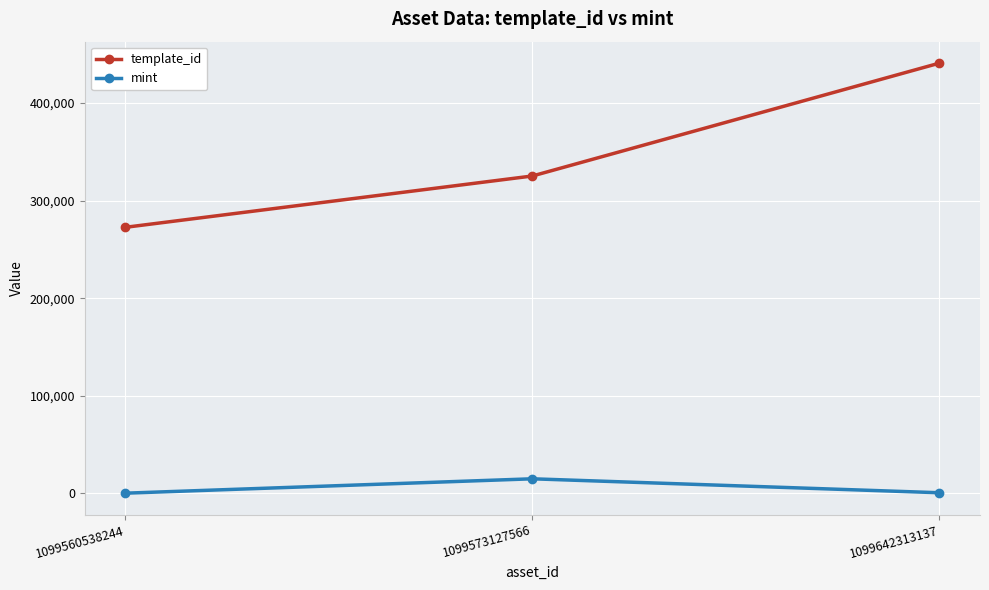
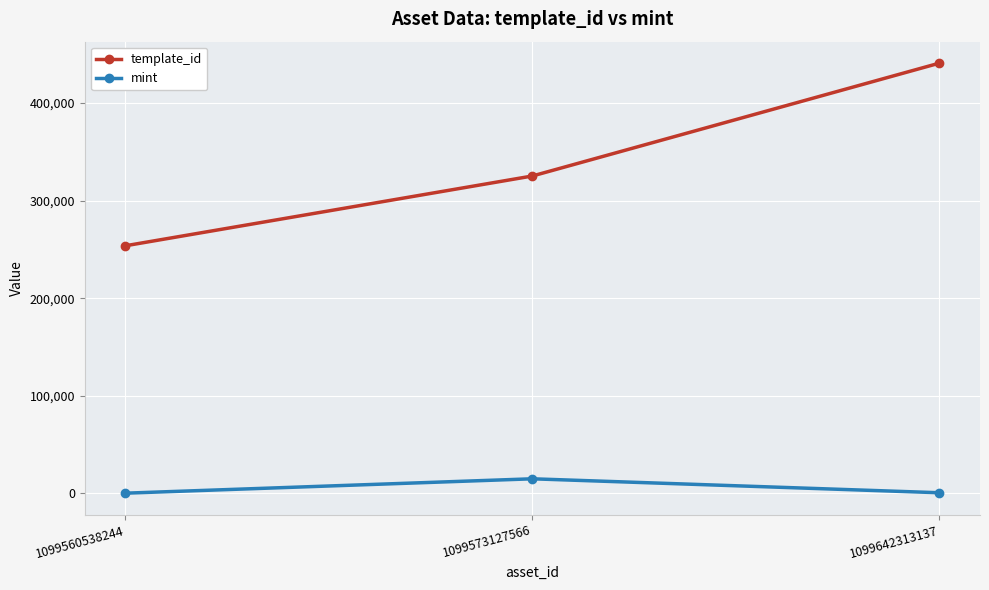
  {
    "template_id": {
-     "1099560538244": "270,000",
+     "1099560538244": "250,000",
      "1099573127566": "330,000",
      "1099642313137": "440,000"
    },
    "mint": {
      "1099560538244": "0",
      "1099573127566": "10,000",
      "1099642313137": "0"
    }
  }
